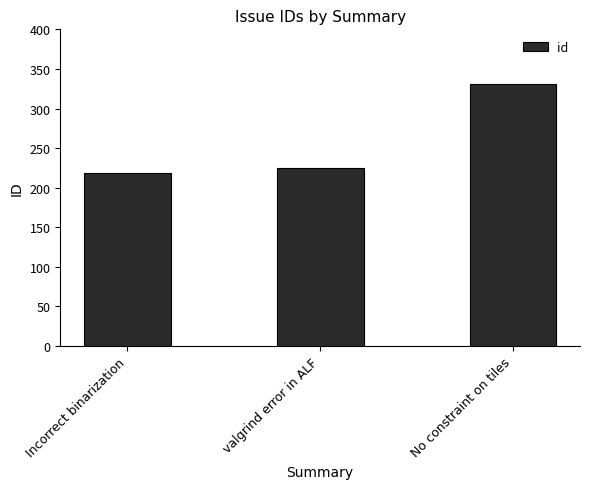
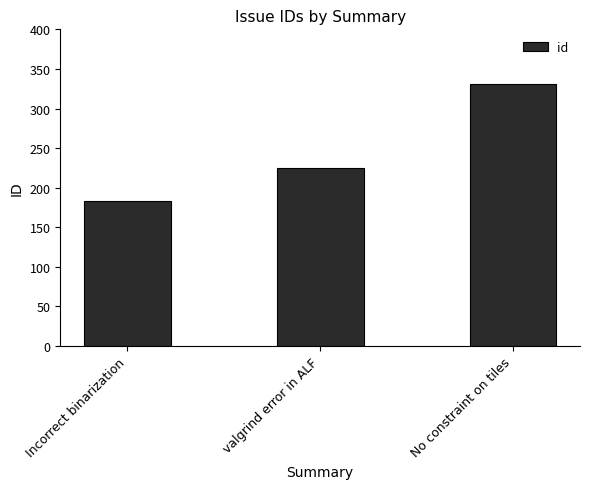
  {
-   "Incorrect binarization": 220,
+   "Incorrect binarization": 180,
    "valgrind error in ALF": 230,
    "No constraint on tiles": 330
  }
